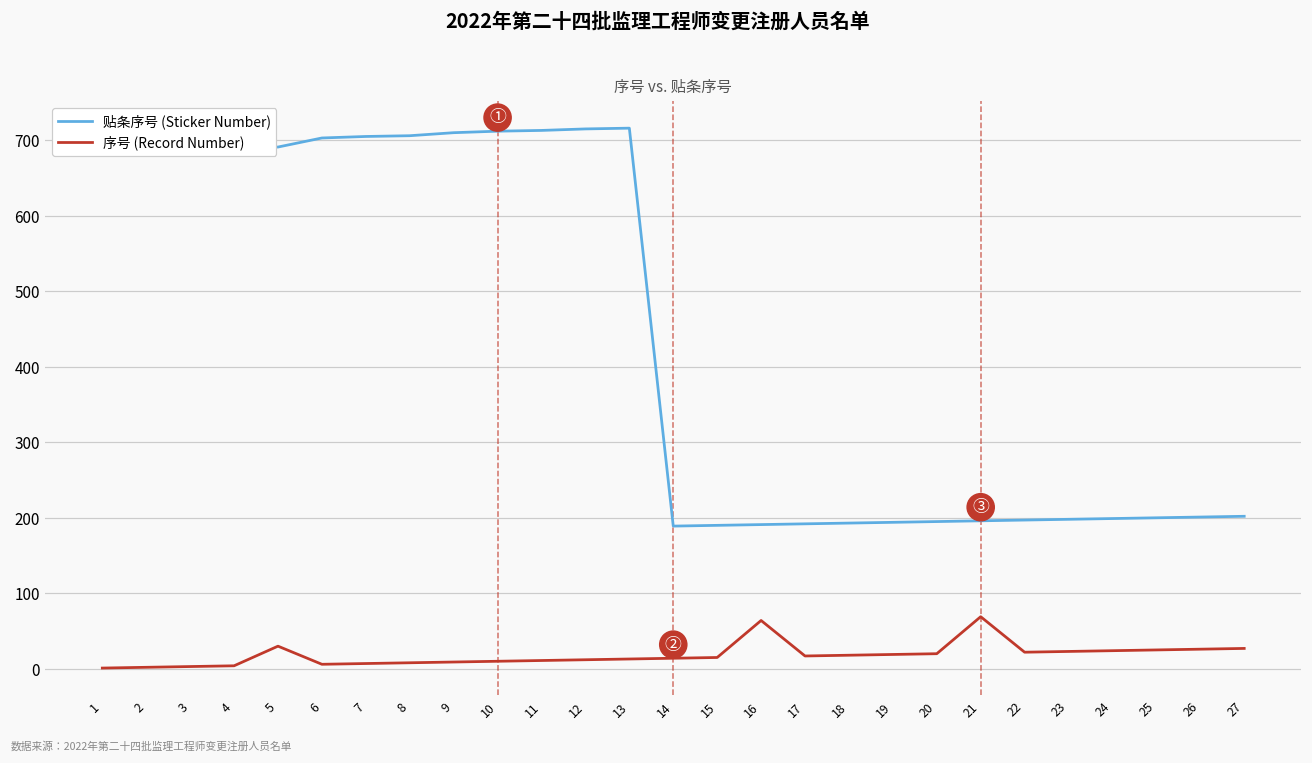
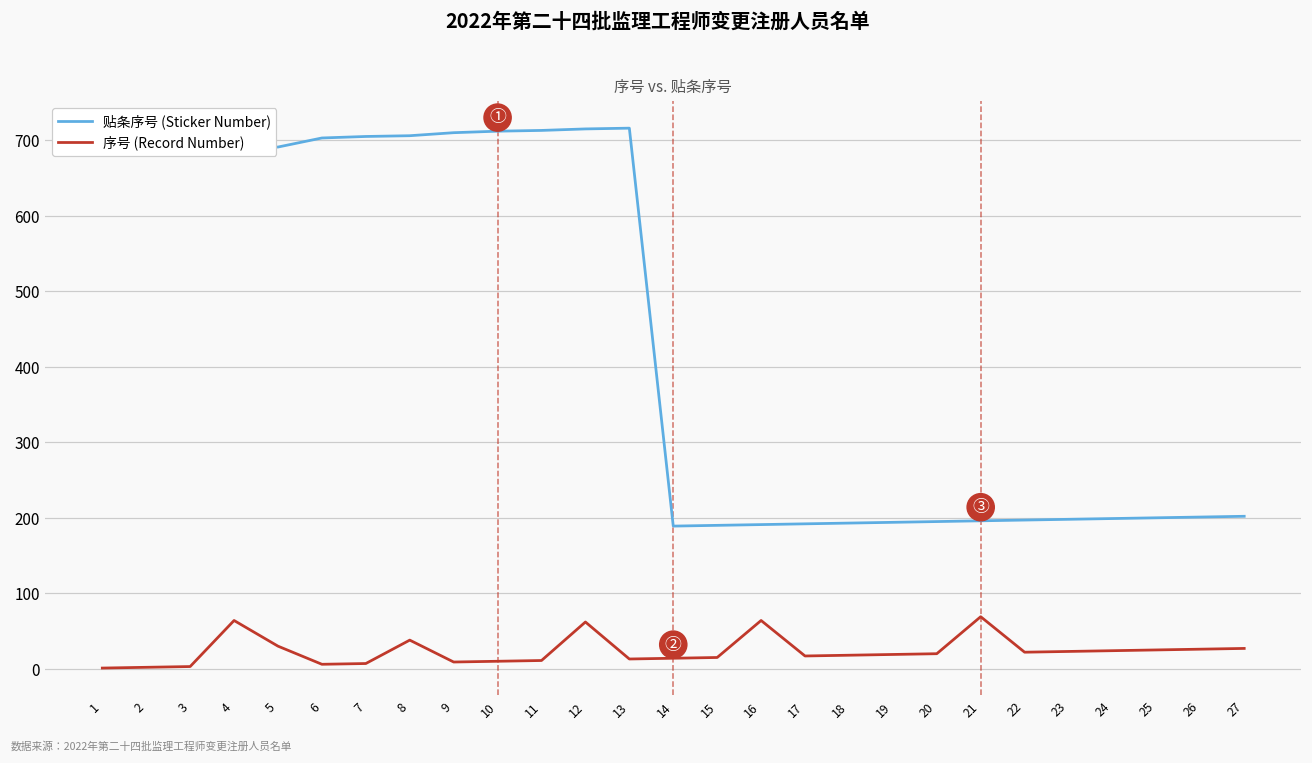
  {
    "贴条序号 (Sticker Number)": {
      "5": 690,
      "6": 700,
      "7": 710,
      "8": 710,
      "9": 710,
      "11": 710,
      "12": 720,
      "13": 720,
      "14": 190,
      "15": 190,
      "16": 190,
      "17": 190,
      "18": 190,
      "19": 190,
      "20": 200,
      "22": 200,
      "23": 200,
      "24": 200,
      "25": 200,
      "26": 200,
      "27": 200
    },
    "序号 (Record Number)": {
      "1": 0,
      "2": 0,
      "3": 0,
-     "4": 0,
+     "4": 60,
      "5": 30,
      "6": 10,
      "7": 10,
-     "8": 10,
+     "8": 40,
      "9": 10,
      "10": 10,
      "11": 10,
-     "12": 10,
+     "12": 60,
      "13": 10,
      "15": 20,
      "16": 60,
      "17": 20,
      "18": 20,
      "19": 20,
      "20": 20,
      "21": 70,
      "22": 20,
      "23": 20,
      "24": 20,
      "25": 30,
      "26": 30,
      "27": 30
    }
  }
